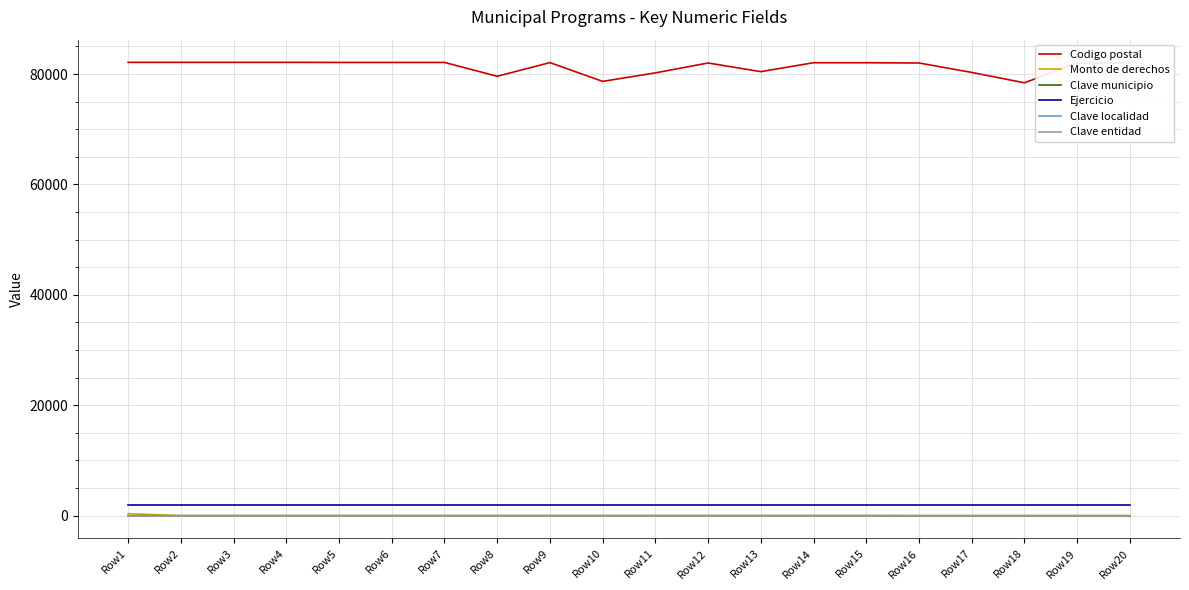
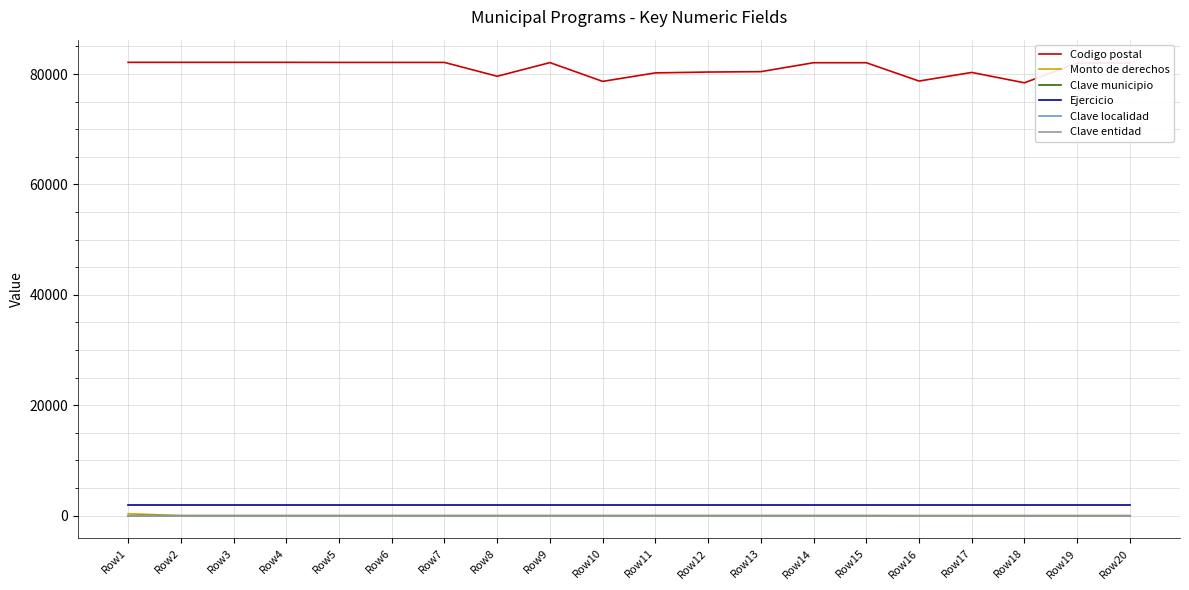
  {
    "Codigo postal": {
      "Row1": 82000,
      "Row2": 82000,
      "Row3": 82000,
      "Row4": 82000,
      "Row5": 82000,
      "Row6": 82000,
      "Row7": 82000,
      "Row8": 80000,
      "Row9": 82000,
      "Row10": 79000,
      "Row11": 80000,
-     "Row12": 82000,
+     "Row12": 80000,
      "Row13": 80000,
      "Row14": 82000,
      "Row15": 82000,
-     "Row16": 82000,
+     "Row16": 79000,
      "Row17": 80000,
      "Row18": 78000
    },
    "Ejercicio": {
      "Row1": 2000,
      "Row2": 2000,
      "Row3": 2000,
      "Row4": 2000,
      "Row5": 2000,
      "Row6": 2000,
      "Row7": 2000,
      "Row8": 2000,
      "Row9": 2000,
      "Row10": 2000,
      "Row11": 2000,
      "Row12": 2000,
      "Row13": 2000,
      "Row14": 2000,
      "Row15": 2000,
      "Row16": 2000,
      "Row17": 2000,
      "Row18": 2000,
      "Row19": 2000,
      "Row20": 2000
    }
  }
